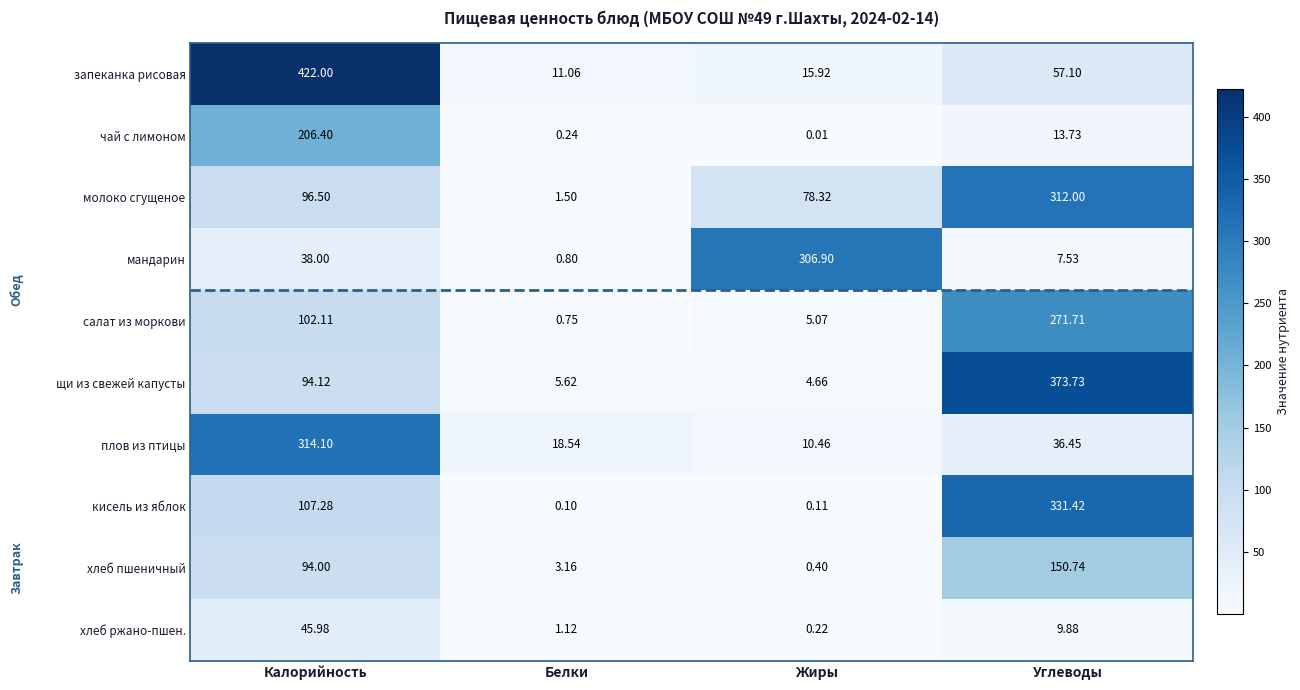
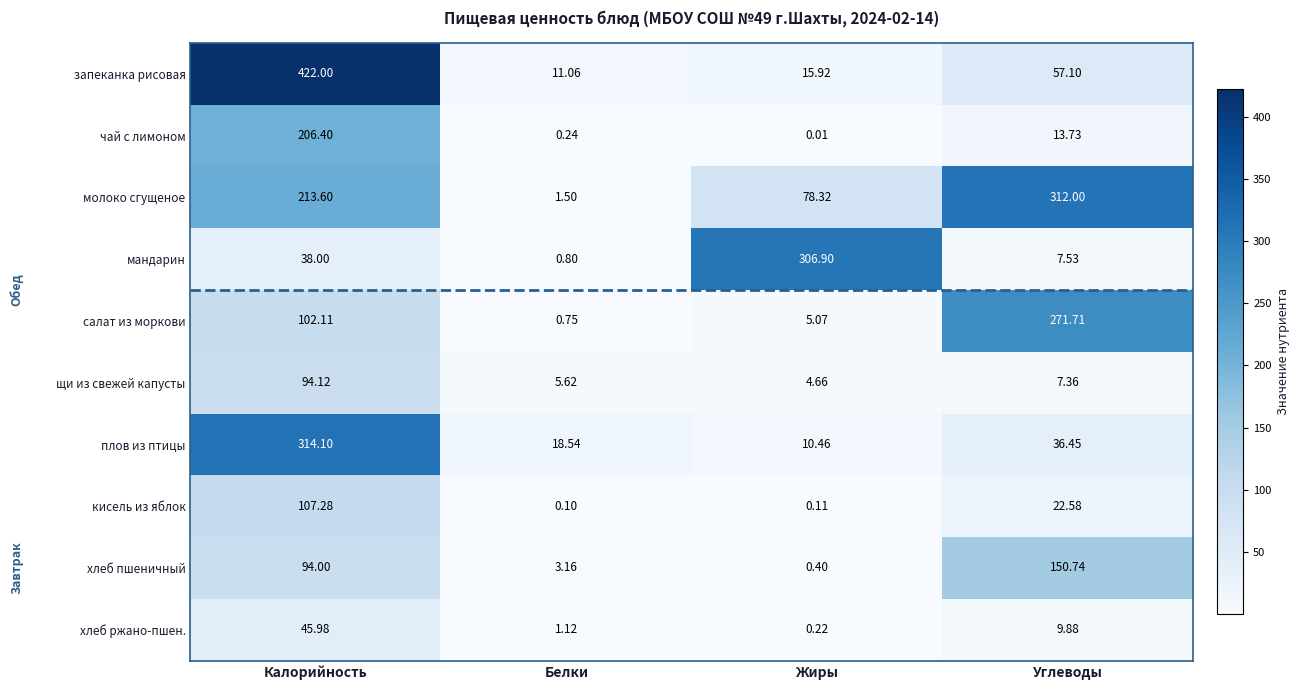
  {
    "запеканка рисовая": {
      "Калорийность": 422.00,
      "Белки": 11.06,
      "Жиры": 15.92,
      "Углеводы": 57.10
    },
    "чай с лимоном": {
      "Калорийность": 206.40,
      "Белки": 0.24,
      "Жиры": 0.01,
      "Углеводы": 13.73
    },
    "молоко сгущеное": {
-     "Калорийность": 96.50,
+     "Калорийность": 213.60,
      "Белки": 1.50,
      "Жиры": 78.32,
      "Углеводы": 312.00
    },
    "мандарин": {
      "Калорийность": 38.00,
      "Белки": 0.80,
      "Жиры": 306.90,
      "Углеводы": 7.53
    },
    "салат из моркови": {
      "Калорийность": 102.11,
      "Белки": 0.75,
      "Жиры": 5.07,
      "Углеводы": 271.71
    },
    "щи из свежей капусты": {
      "Калорийность": 94.12,
      "Белки": 5.62,
      "Жиры": 4.66,
-     "Углеводы": 373.73
+     "Углеводы": 7.36
    },
    "плов из птицы": {
      "Калорийность": 314.10,
      "Белки": 18.54,
      "Жиры": 10.46,
      "Углеводы": 36.45
    },
    "кисель из яблок": {
      "Калорийность": 107.28,
      "Белки": 0.10,
      "Жиры": 0.11,
-     "Углеводы": 331.42
+     "Углеводы": 22.58
    },
    "хлеб пшеничный": {
      "Калорийность": 94.00,
      "Белки": 3.16,
      "Жиры": 0.40,
      "Углеводы": 150.74
    },
    "хлеб ржано-пшен.": {
      "Калорийность": 45.98,
      "Белки": 1.12,
      "Жиры": 0.22,
      "Углеводы": 9.88
    }
  }
